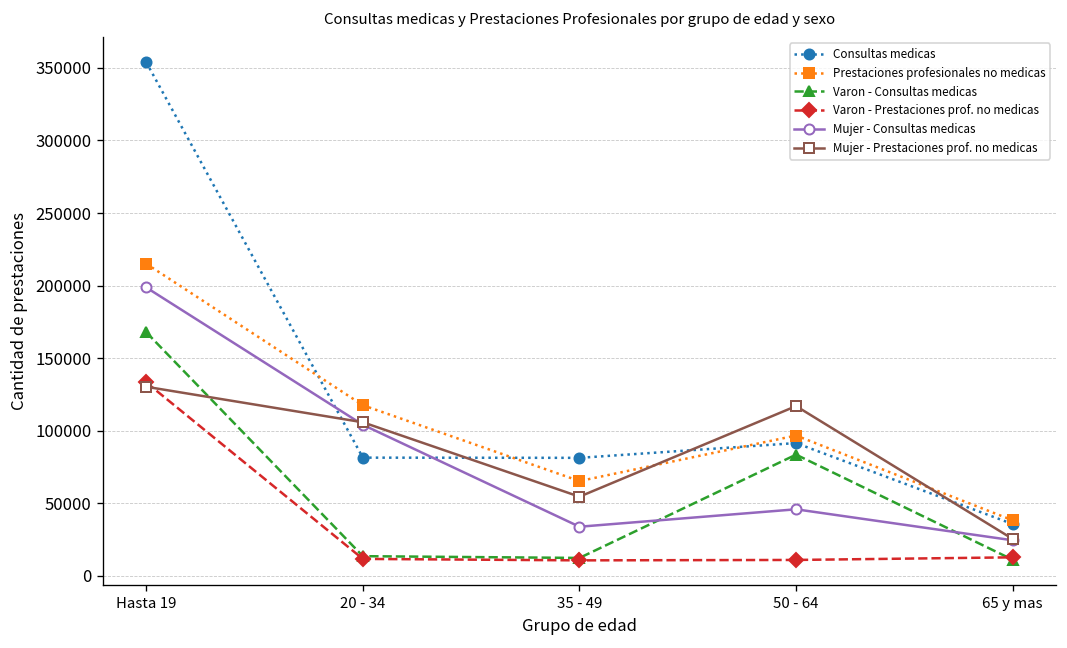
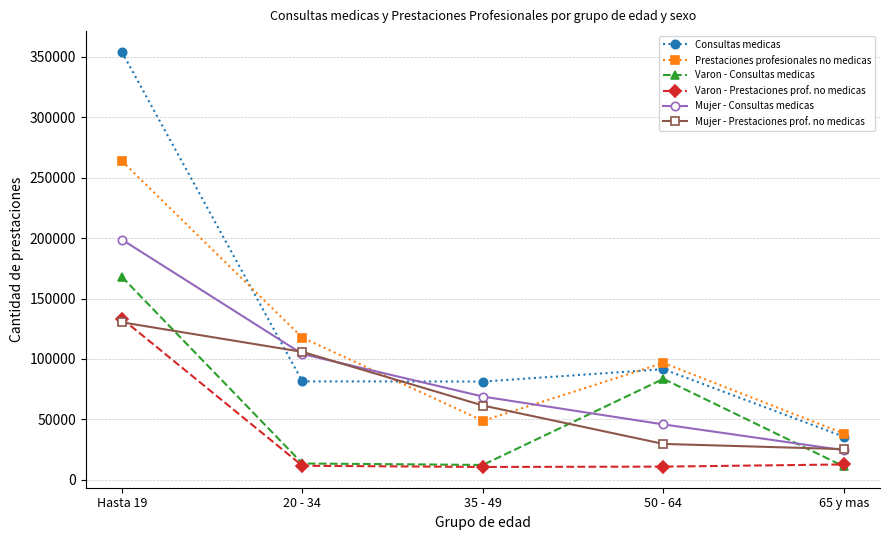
  {
    "Consultas medicas": {
      "Hasta 19": 354000,
      "20 - 34": 82000,
      "35 - 49": 81000,
      "50 - 64": 92000,
      "65 y mas": 36000
    },
    "Prestaciones profesionales no medicas": {
-     "Hasta 19": 215000,
+     "Hasta 19": 264000,
      "20 - 34": 118000,
-     "35 - 49": 65000,
+     "35 - 49": 49000,
      "50 - 64": 97000,
      "65 y mas": 38000
    },
    "Varon - Consultas medicas": {
      "Hasta 19": 168000,
      "50 - 64": 84000
    },
    "Varon - Prestaciones prof. no medicas": {
      "Hasta 19": 133000,
      "50 - 64": 11000
    },
    "Mujer - Consultas medicas": {
      "Hasta 19": 199000,
-     "35 - 49": 34000,
+     "35 - 49": 69000,
      "50 - 64": 46000
    },
    "Mujer - Prestaciones prof. no medicas": {
      "Hasta 19": 130000,
-     "35 - 49": 55000,
-     "50 - 64": 117000
+     "35 - 49": 62000,
+     "50 - 64": 30000
    }
  }
